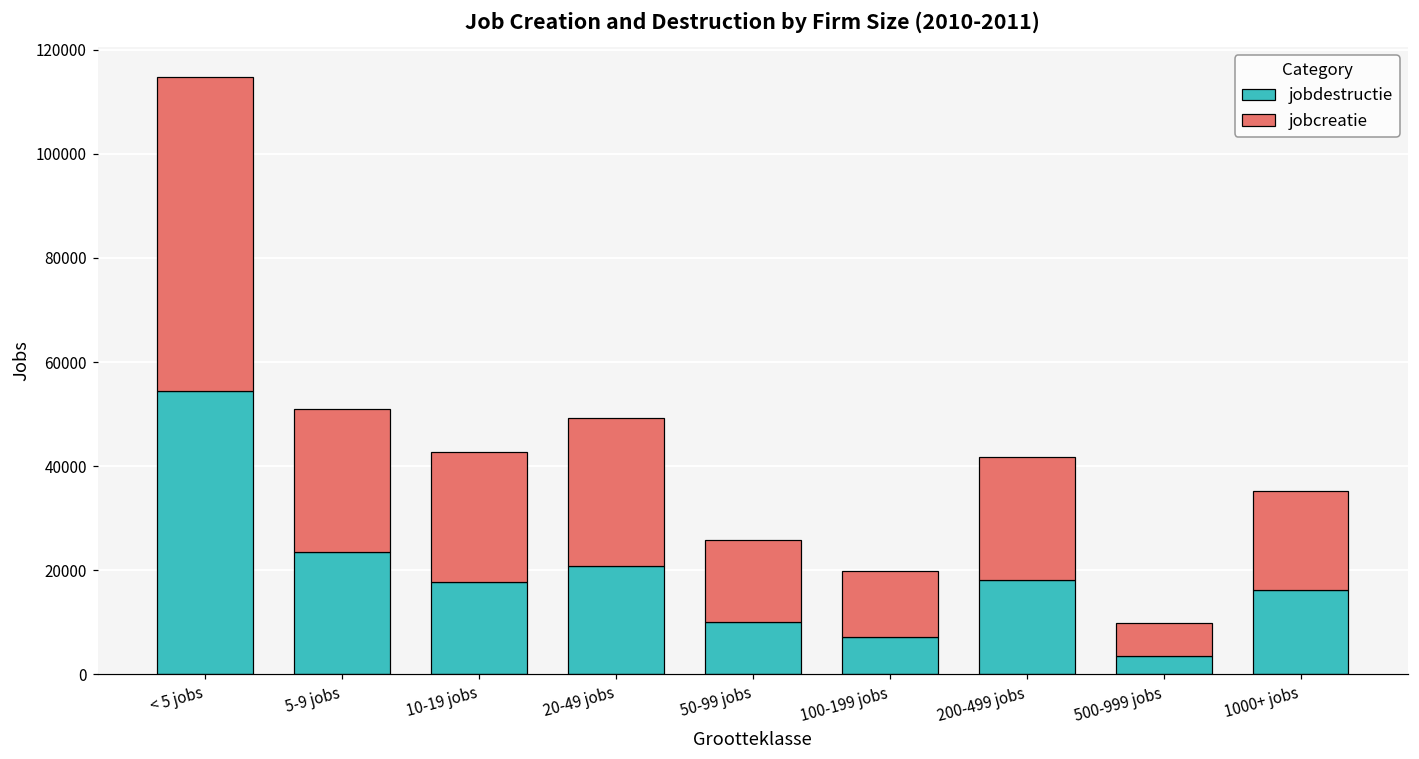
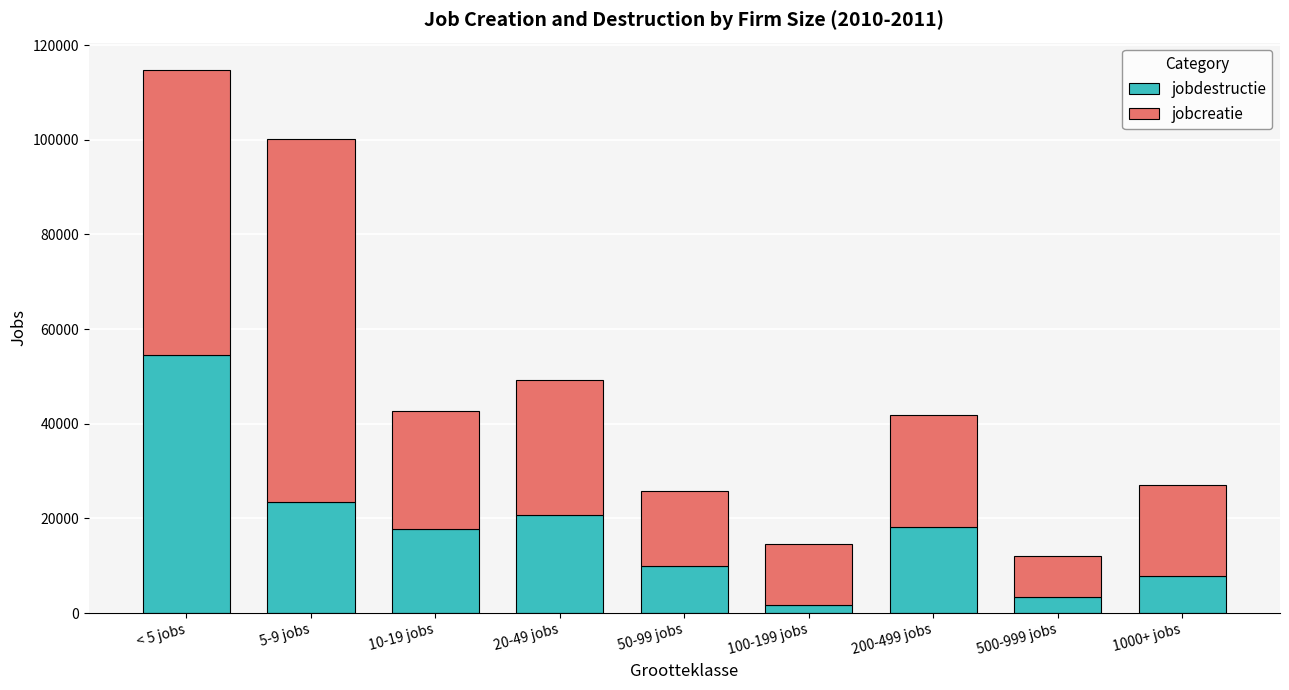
  {
    "jobdestructie": {
      "< 5 jobs": 54000,
      "5-9 jobs": 23000,
      "10-19 jobs": 18000,
      "20-49 jobs": 21000,
      "50-99 jobs": 10000,
-     "100-199 jobs": 7000,
+     "100-199 jobs": 2000,
      "200-499 jobs": 18000,
      "500-999 jobs": 3000,
-     "1000+ jobs": 16000
+     "1000+ jobs": 8000
    },
    "jobcreatie": {
      "< 5 jobs": 60000,
-     "5-9 jobs": 28000,
+     "5-9 jobs": 77000,
      "10-19 jobs": 25000,
      "20-49 jobs": 28000,
      "50-99 jobs": 16000,
      "100-199 jobs": 13000,
      "200-499 jobs": 24000,
-     "500-999 jobs": 6000,
+     "500-999 jobs": 9000,
      "1000+ jobs": 19000
    }
  }
